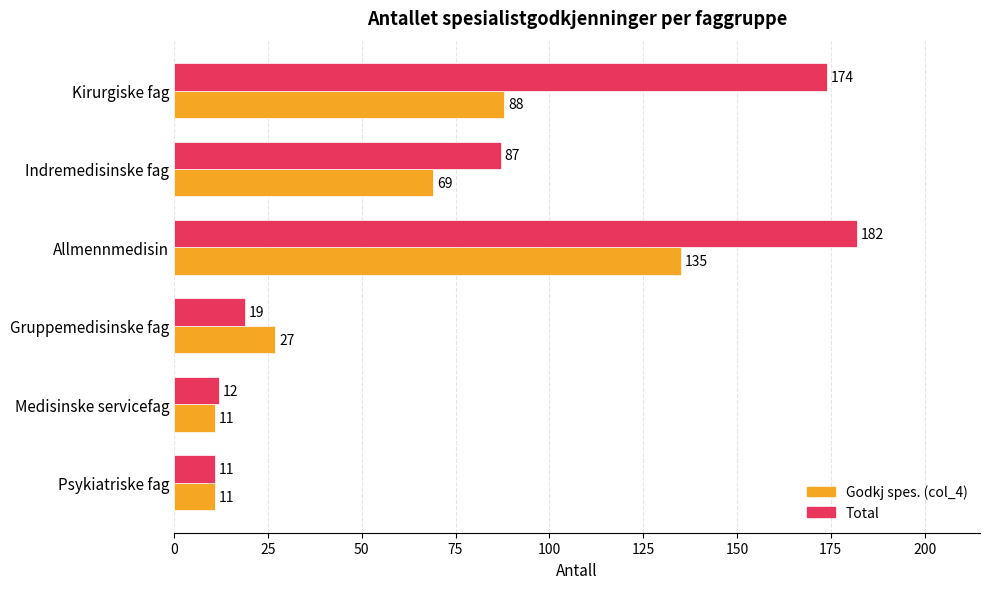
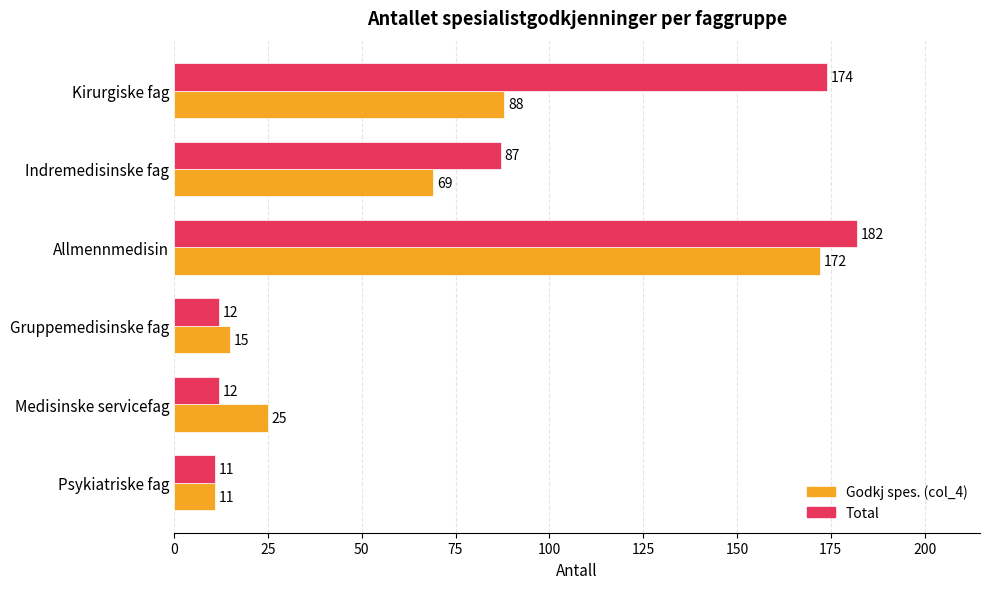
  {
    "Godkj spes. (col_4)": {
      "Kirurgiske fag": 88,
      "Indremedisinske fag": 69,
-     "Allmennmedisin": 135,
-     "Gruppemedisinske fag": 27,
-     "Medisinske servicefag": 11,
+     "Allmennmedisin": 172,
+     "Gruppemedisinske fag": 15,
+     "Medisinske servicefag": 25,
      "Psykiatriske fag": 11
    },
    "Total": {
      "Kirurgiske fag": 174,
      "Indremedisinske fag": 87,
      "Allmennmedisin": 182,
-     "Gruppemedisinske fag": 19,
+     "Gruppemedisinske fag": 12,
      "Medisinske servicefag": 12,
      "Psykiatriske fag": 11
    }
  }
